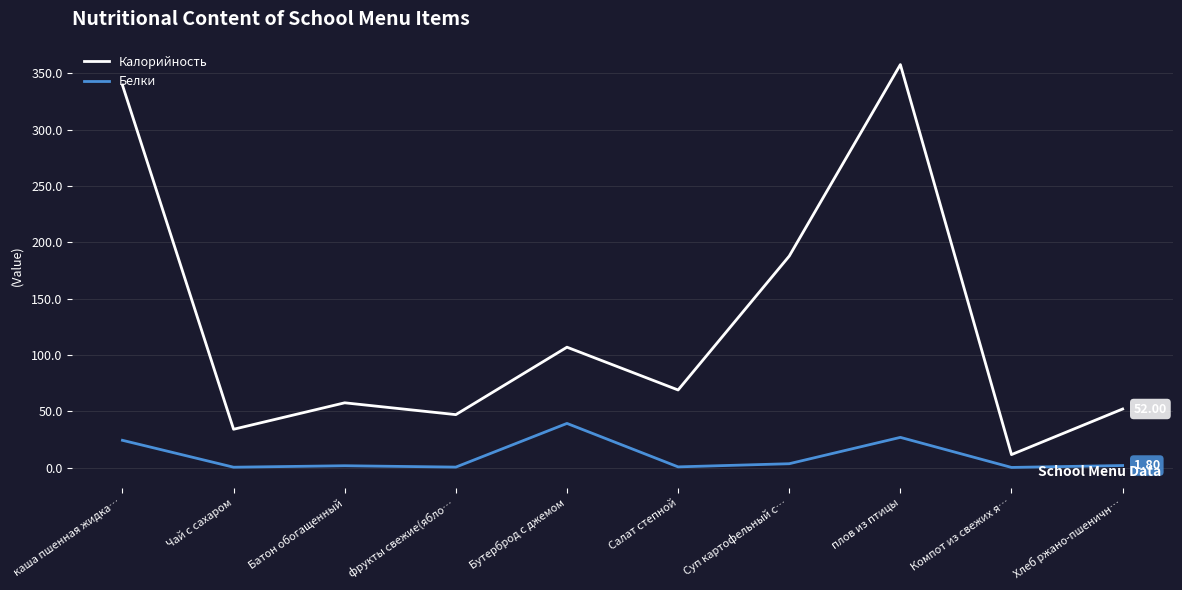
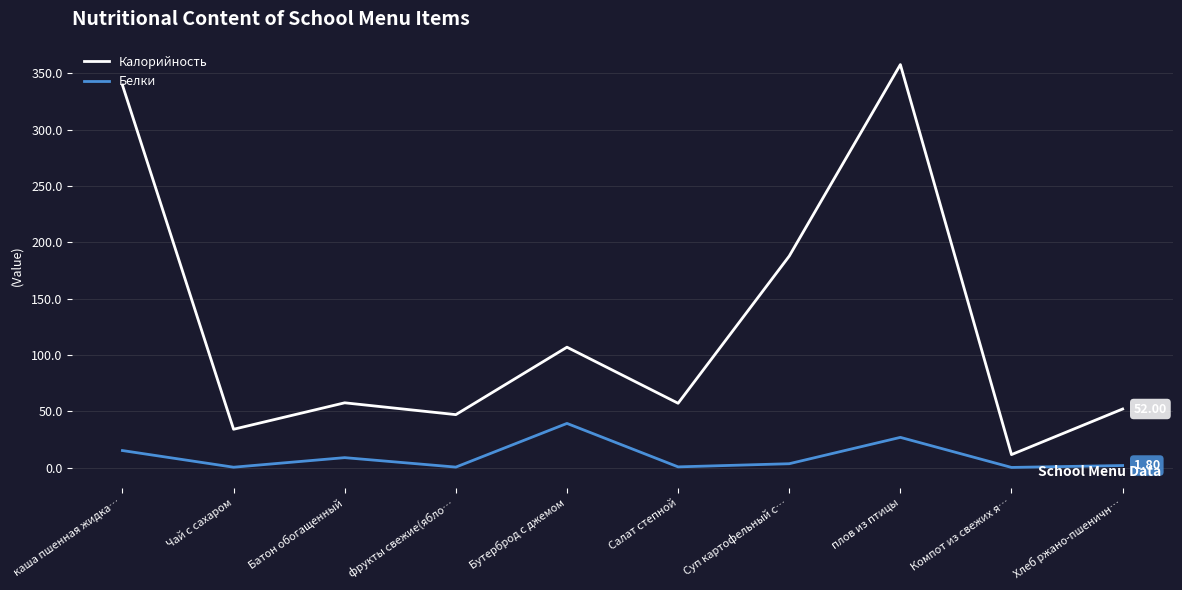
  {
    "Калорийность": {
      "каша пшенная жидка…": 340,
      "Чай с сахаром": 34,
      "Батон обогащенный": 58,
      "фрукты свежие(ябло…": 47,
      "Бутерброд с джемом": 107,
-     "Салат степной": 69,
+     "Салат степной": 57,
      "Суп картофельный с…": 188,
      "плов из птицы": 358,
      "Компот из свежих я…": 12,
      "Хлеб ржано-пшеничн…": 52
    },
    "Белки": {
-     "каша пшенная жидка…": 24,
+     "каша пшенная жидка…": 15,
      "Чай с сахаром": 0,
-     "Батон обогащенный": 2,
+     "Батон обогащенный": 9,
      "фрукты свежие(ябло…": 0,
      "Бутерброд с джемом": 39,
      "Салат степной": 1,
      "Суп картофельный с…": 3,
      "плов из птицы": 27,
      "Компот из свежих я…": 0
    }
  }
